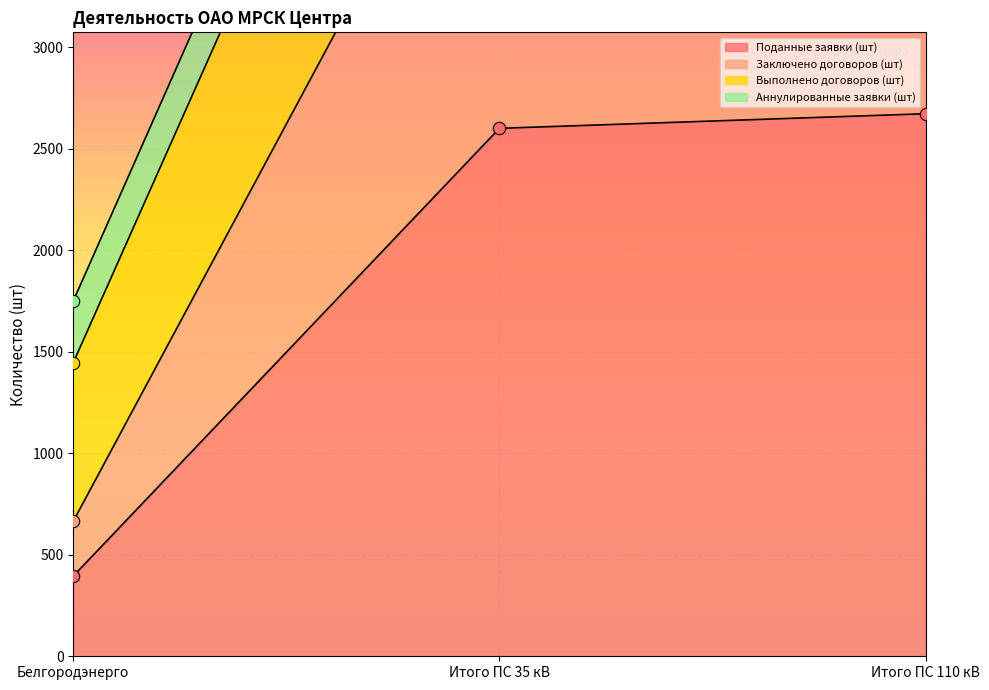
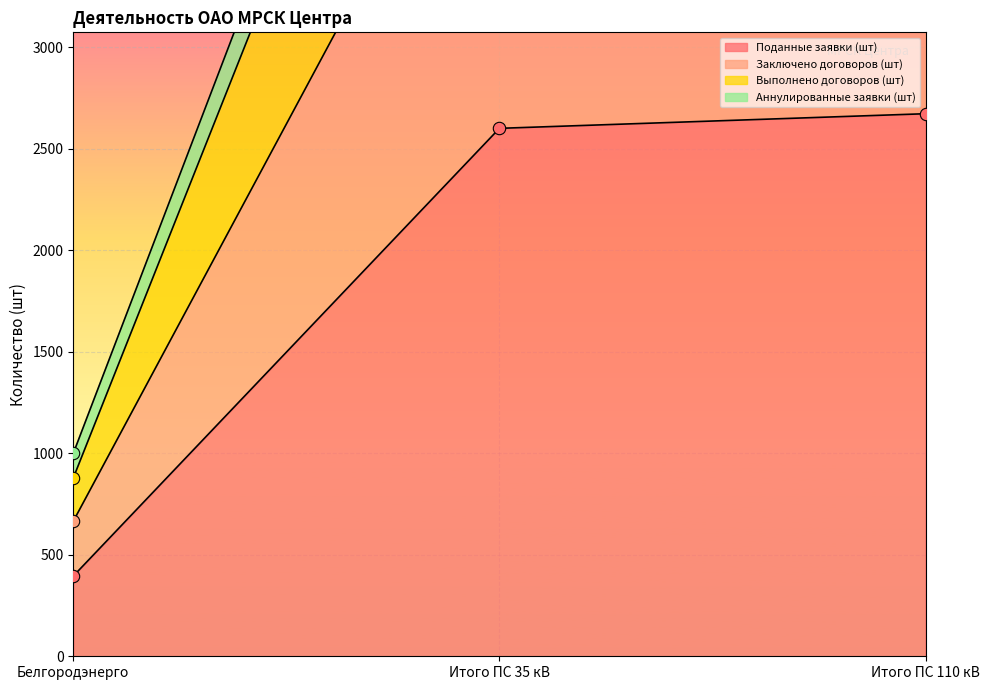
  {
    "Выполнено договоров (шт)": {
-     "Белгородэнерго": 780
+     "Белгородэнерго": 210
    },
    "Аннулированные заявки (шт)": {
-     "Белгородэнерго": 300
+     "Белгородэнерго": 120
    }
  }
